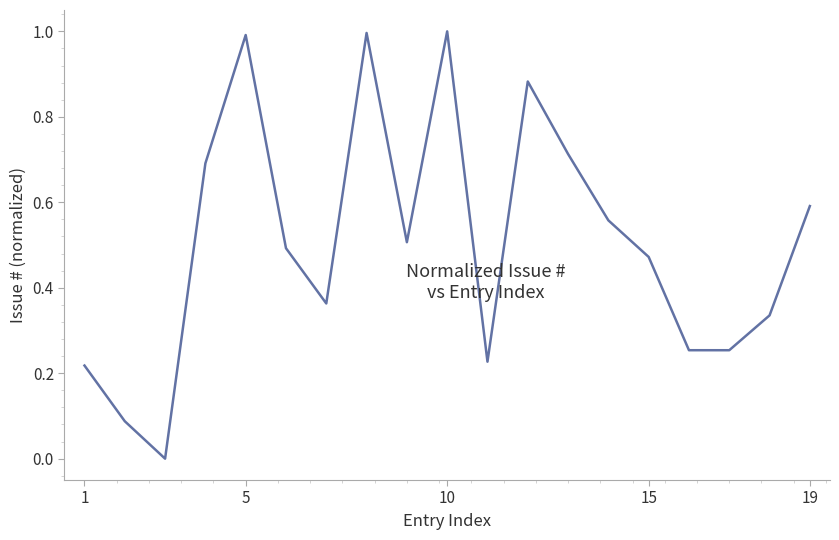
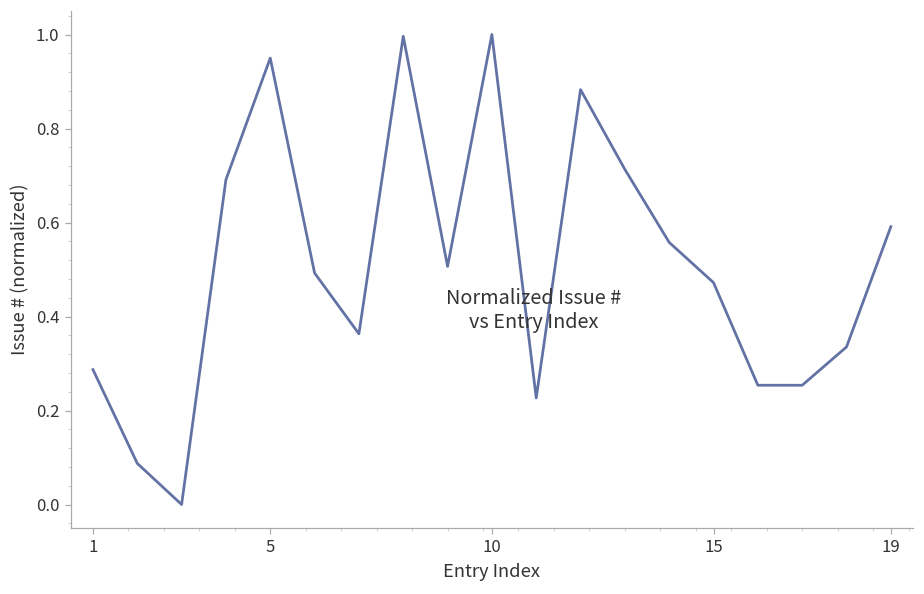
  {
-   "1": 0.22,
-   "5": 0.99,
+   "1": 0.29,
+   "5": 0.95,
    "10": 1.00,
    "15": 0.47,
    "19": 0.59
  }
